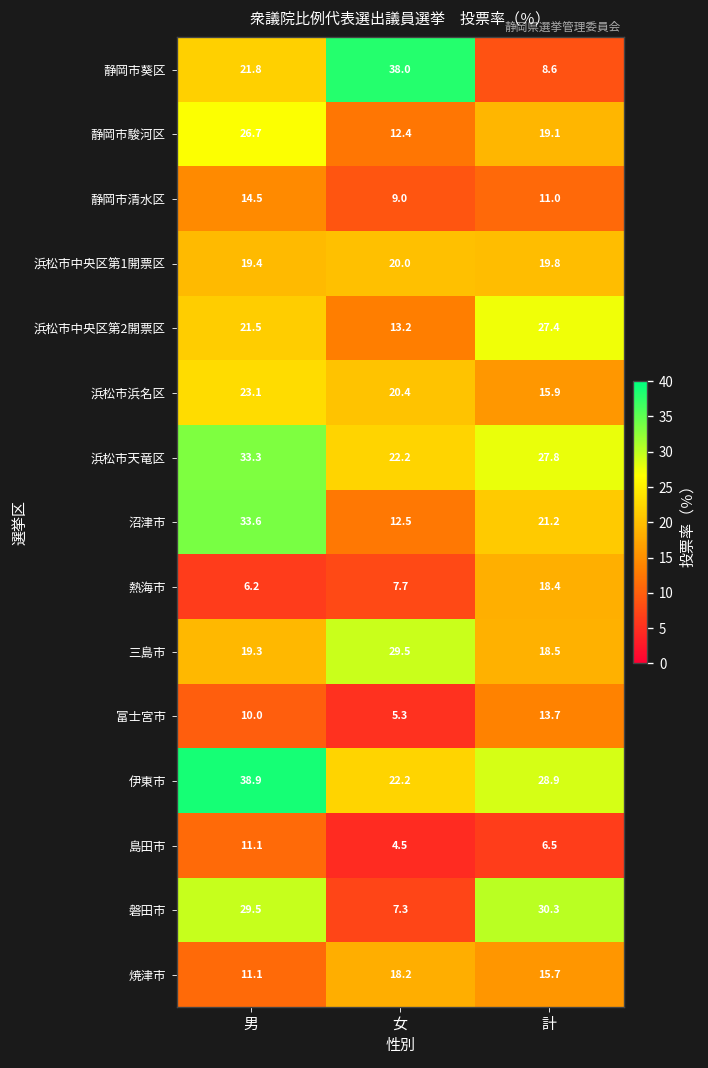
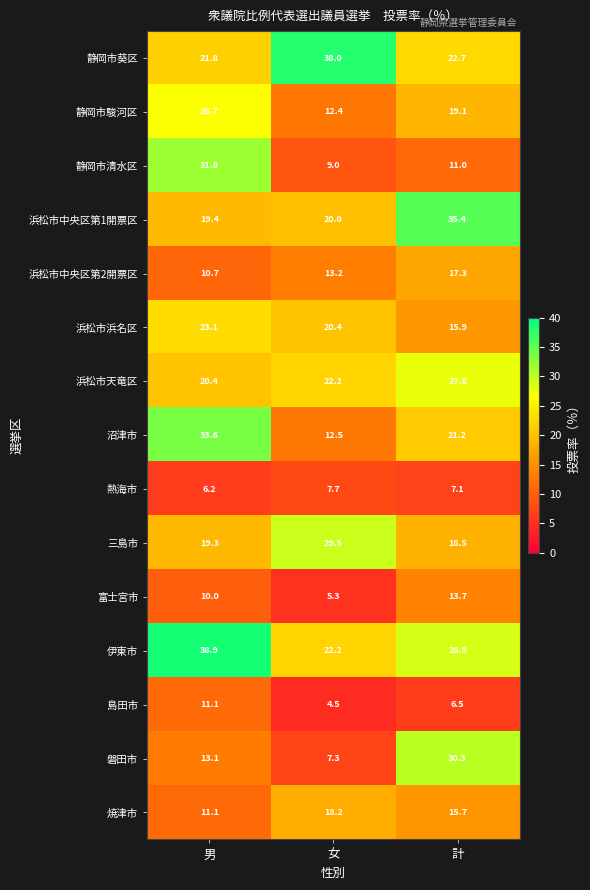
  {
    "静岡市葵区": {
      "男": 21.8,
      "女": 38.0,
-     "計": 8.6
+     "計": 22.7
    },
    "静岡市駿河区": {
      "男": 26.7,
      "女": 12.4,
      "計": 19.1
    },
    "静岡市清水区": {
-     "男": 14.5,
+     "男": 31.8,
      "女": 9.0,
      "計": 11.0
    },
    "浜松市中央区第1開票区": {
      "男": 19.4,
      "女": 20.0,
-     "計": 19.8
+     "計": 35.4
    },
    "浜松市中央区第2開票区": {
-     "男": 21.5,
+     "男": 10.7,
      "女": 13.2,
-     "計": 27.4
+     "計": 17.3
    },
    "浜松市浜名区": {
      "男": 23.1,
      "女": 20.4,
      "計": 15.9
    },
    "浜松市天竜区": {
-     "男": 33.3,
+     "男": 20.4,
      "女": 22.2,
      "計": 27.8
    },
    "沼津市": {
      "男": 33.6,
      "女": 12.5,
      "計": 21.2
    },
    "熱海市": {
      "男": 6.2,
      "女": 7.7,
-     "計": 18.4
+     "計": 7.1
    },
    "三島市": {
      "男": 19.3,
      "女": 29.5,
      "計": 18.5
    },
    "富士宮市": {
      "男": 10.0,
      "女": 5.3,
      "計": 13.7
    },
    "伊東市": {
      "男": 38.9,
      "女": 22.2,
      "計": 28.9
    },
    "島田市": {
      "男": 11.1,
      "女": 4.5,
      "計": 6.5
    },
    "磐田市": {
-     "男": 29.5,
+     "男": 13.1,
      "女": 7.3,
      "計": 30.3
    },
    "焼津市": {
      "男": 11.1,
      "女": 18.2,
      "計": 15.7
    }
  }
